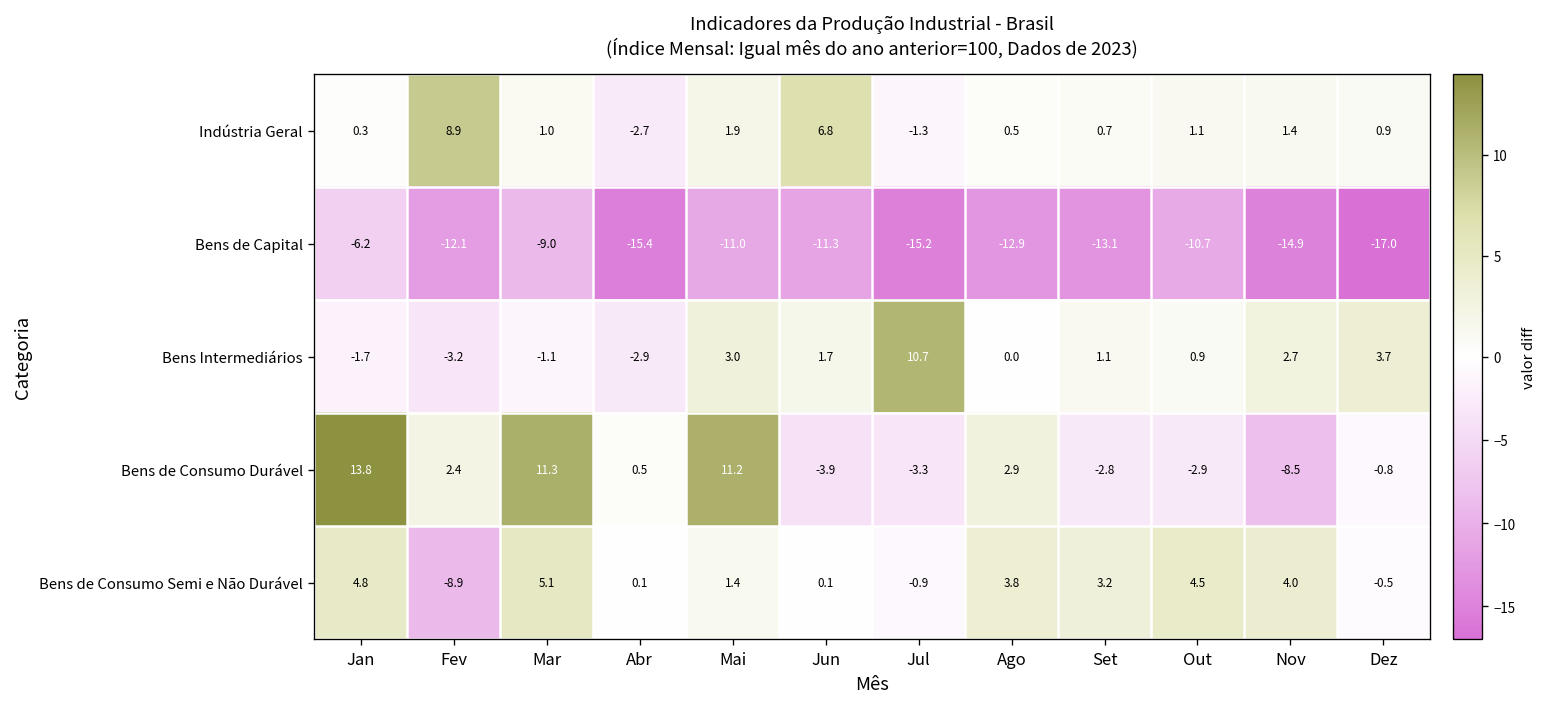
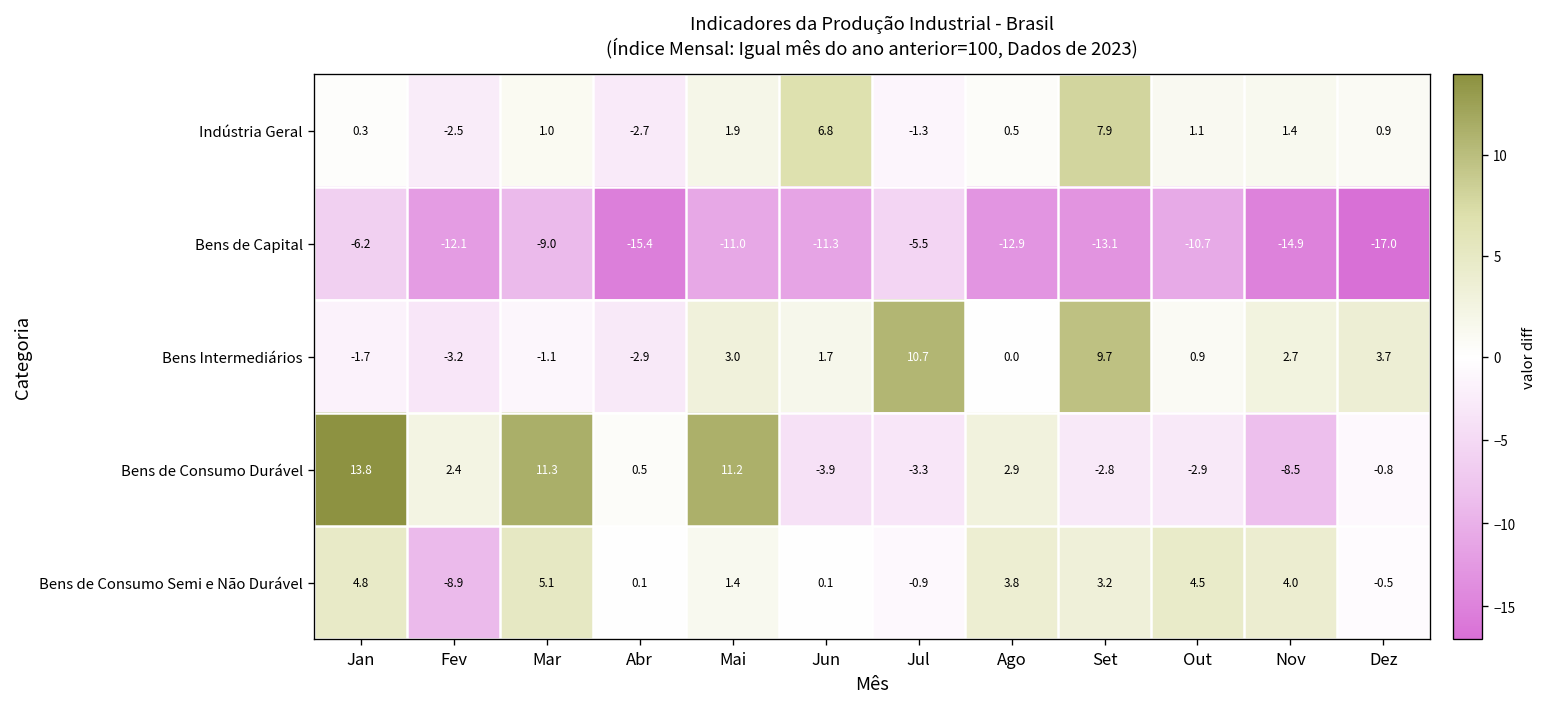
  {
    "Indústria Geral": {
      "Jan": 0.3,
-     "Fev": 8.9,
+     "Fev": -2.5,
      "Mar": 1.0,
      "Abr": -2.7,
      "Mai": 1.9,
      "Jun": 6.8,
      "Jul": -1.3,
      "Ago": 0.5,
-     "Set": 0.7,
+     "Set": 7.9,
      "Out": 1.1,
      "Nov": 1.4,
      "Dez": 0.9
    },
    "Bens de Capital": {
      "Jan": -6.2,
      "Fev": -12.1,
      "Mar": -9.0,
      "Abr": -15.4,
      "Mai": -11.0,
      "Jun": -11.3,
-     "Jul": -15.2,
+     "Jul": -5.5,
      "Ago": -12.9,
      "Set": -13.1,
      "Out": -10.7,
      "Nov": -14.9,
      "Dez": -17.0
    },
    "Bens Intermediários": {
      "Jan": -1.7,
      "Fev": -3.2,
      "Mar": -1.1,
      "Abr": -2.9,
      "Mai": 3.0,
      "Jun": 1.7,
      "Jul": 10.7,
      "Ago": 0.0,
-     "Set": 1.1,
+     "Set": 9.7,
      "Out": 0.9,
      "Nov": 2.7,
      "Dez": 3.7
    },
    "Bens de Consumo Durável": {
      "Jan": 13.8,
      "Fev": 2.4,
      "Mar": 11.3,
      "Abr": 0.5,
      "Mai": 11.2,
      "Jun": -3.9,
      "Jul": -3.3,
      "Ago": 2.9,
      "Set": -2.8,
      "Out": -2.9,
      "Nov": -8.5,
      "Dez": -0.8
    },
    "Bens de Consumo Semi e Não Durável": {
      "Jan": 4.8,
      "Fev": -8.9,
      "Mar": 5.1,
      "Abr": 0.1,
      "Mai": 1.4,
      "Jun": 0.1,
      "Jul": -0.9,
      "Ago": 3.8,
      "Set": 3.2,
      "Out": 4.5,
      "Nov": 4.0,
      "Dez": -0.5
    }
  }
